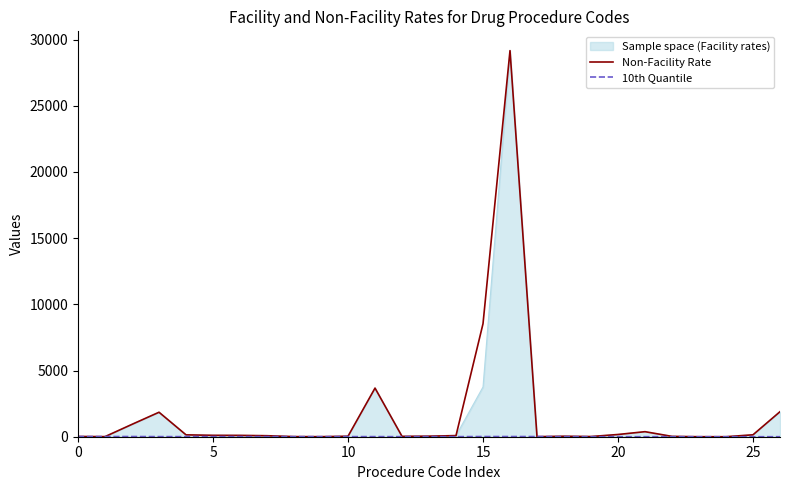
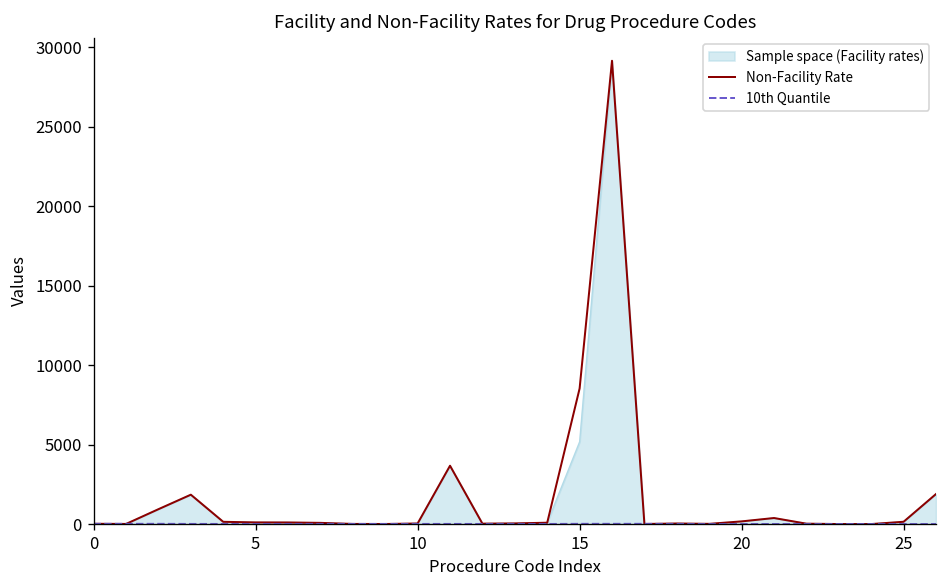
  {
    "Sample space (Facility rates)": {
-     "15": 3800
+     "15": 5200
    },
    "Non-Facility Rate": {
      "15": 8500
    },
    "10th Quantile": {
      "15": 0
    }
  }
